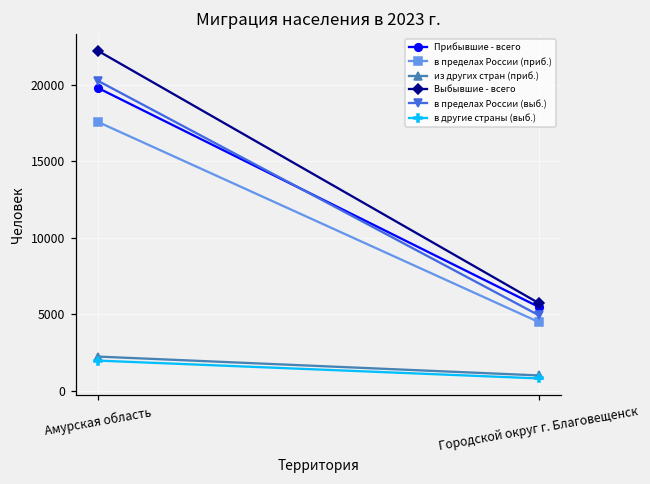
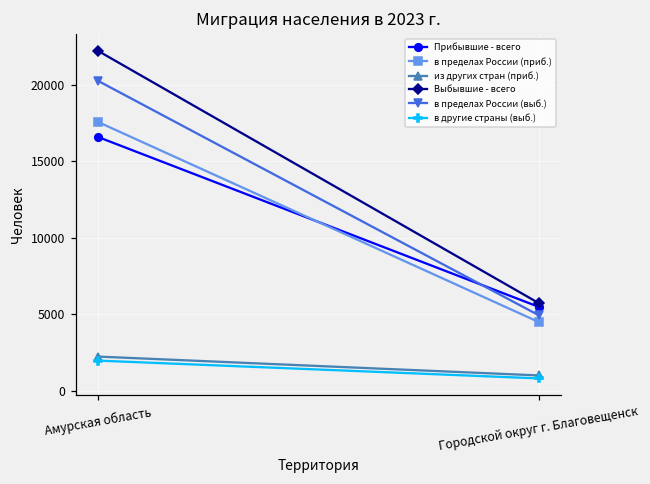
  {
    "Прибывшие - всего": {
-     "Амурская область": 19800,
+     "Амурская область": 16600,
      "Городской округ г. Благовещенск": 5500
    },
    "Выбывшие - всего": {
      "Амурская область": 22200,
      "Городской округ г. Благовещенск": 5700
    },
    "в другие страны (выб.)": {
      "Амурская область": 2000,
      "Городской округ г. Благовещенск": 800
    }
  }
